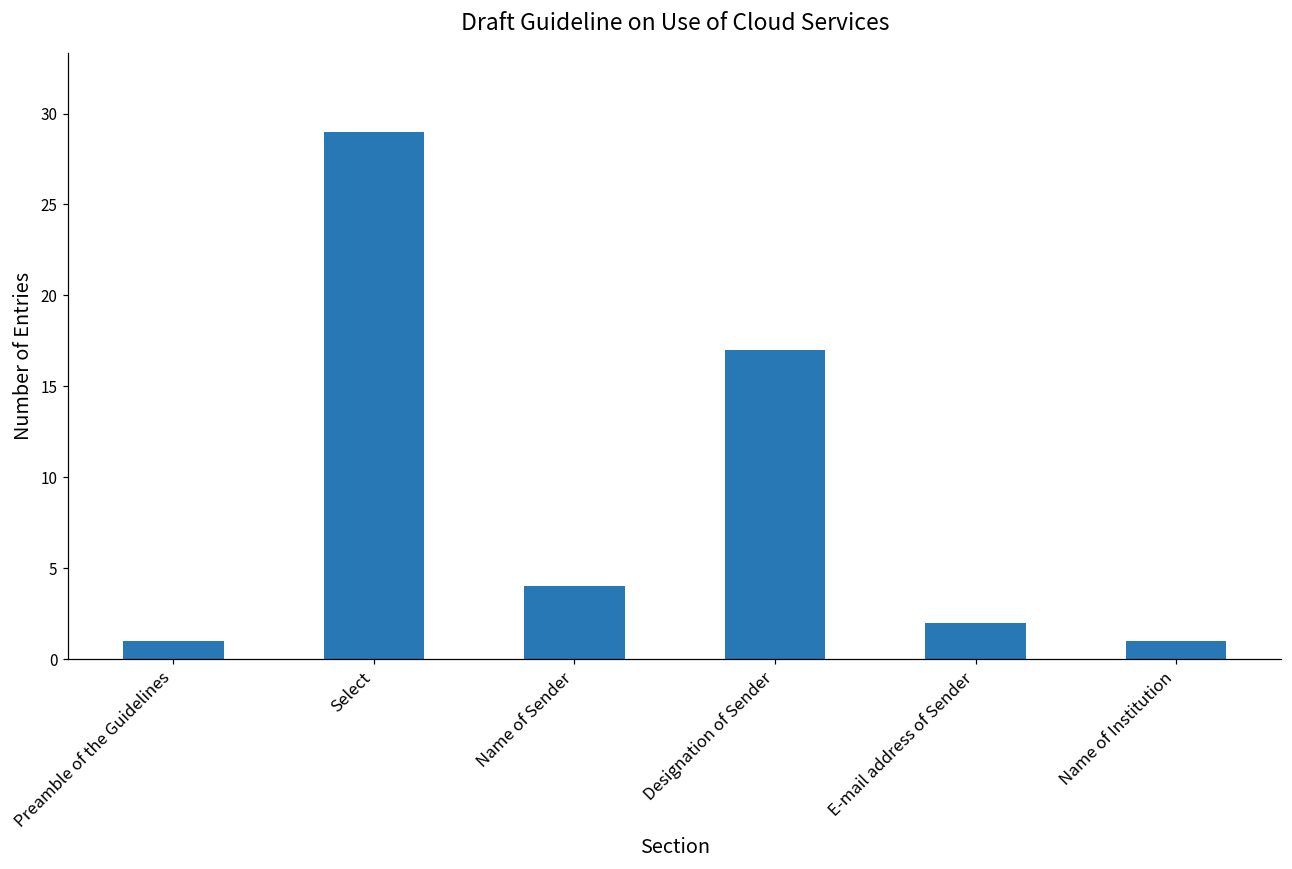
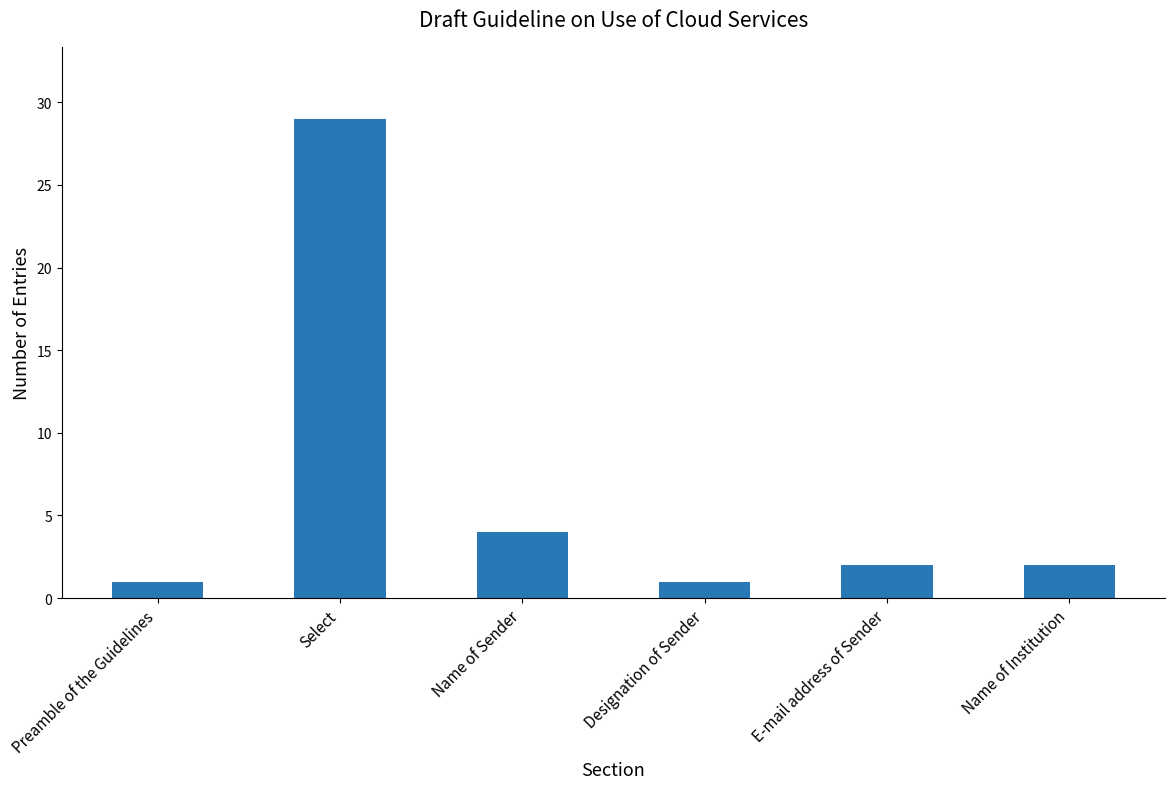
  {
    "Preamble of the Guidelines": 1,
    "Select": 29,
    "Name of Sender": 4,
-   "Designation of Sender": 17,
+   "Designation of Sender": 1,
    "E-mail address of Sender": 2,
-   "Name of Institution": 1
+   "Name of Institution": 2
  }
